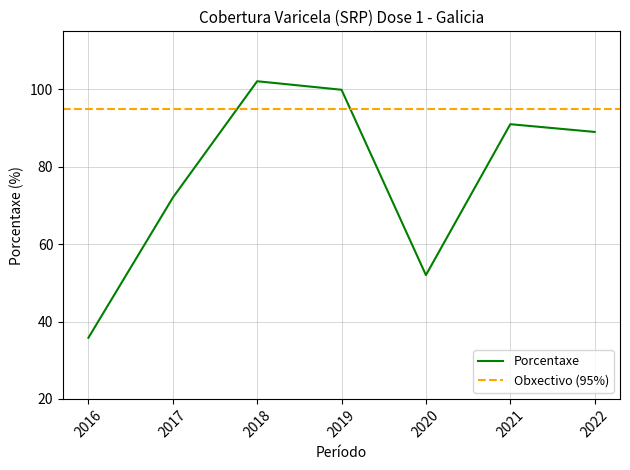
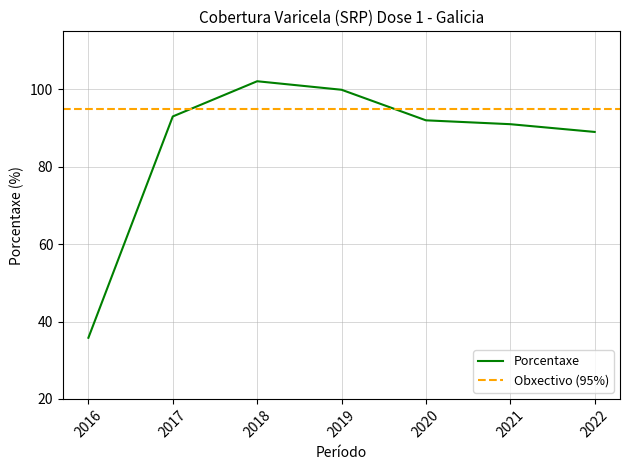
  {
    "2016": 36,
-   "2017": 72,
+   "2017": 93,
    "2018": 102,
    "2019": 100,
-   "2020": 52,
+   "2020": 92,
    "2021": 91,
    "2022": 89
  }
